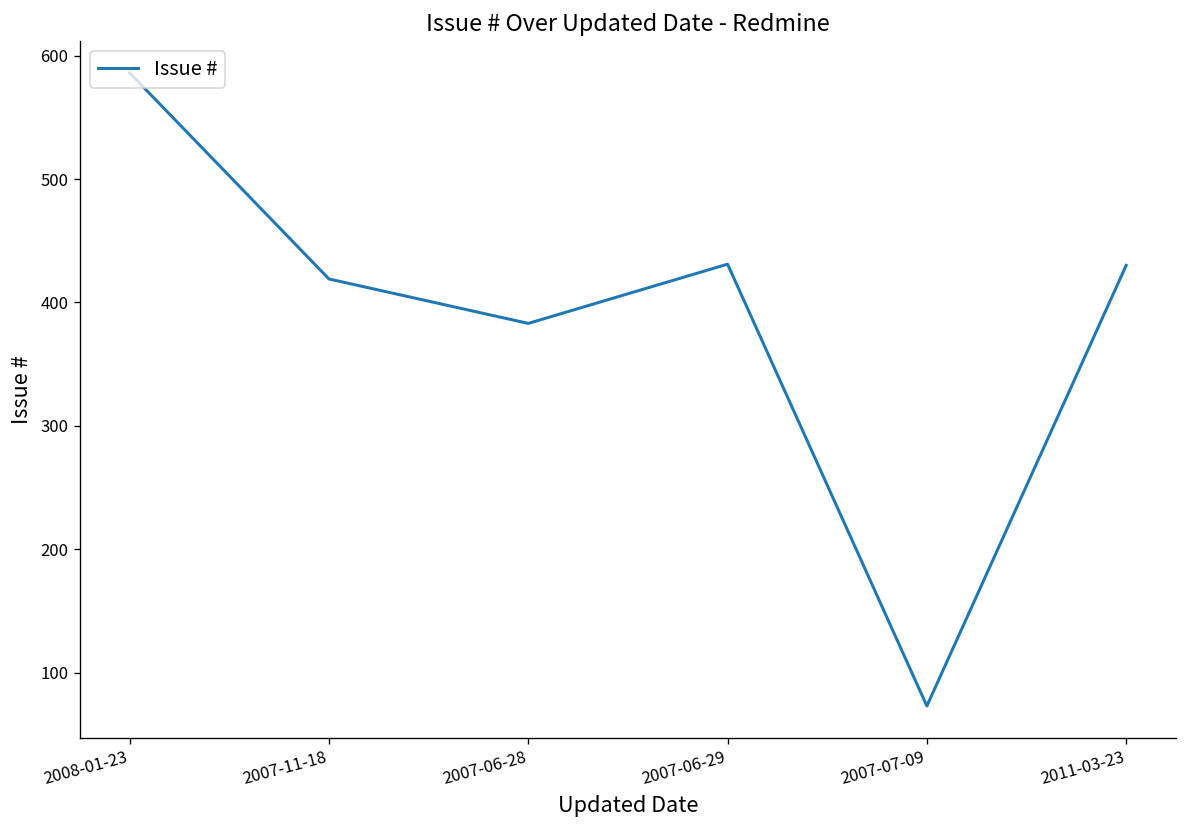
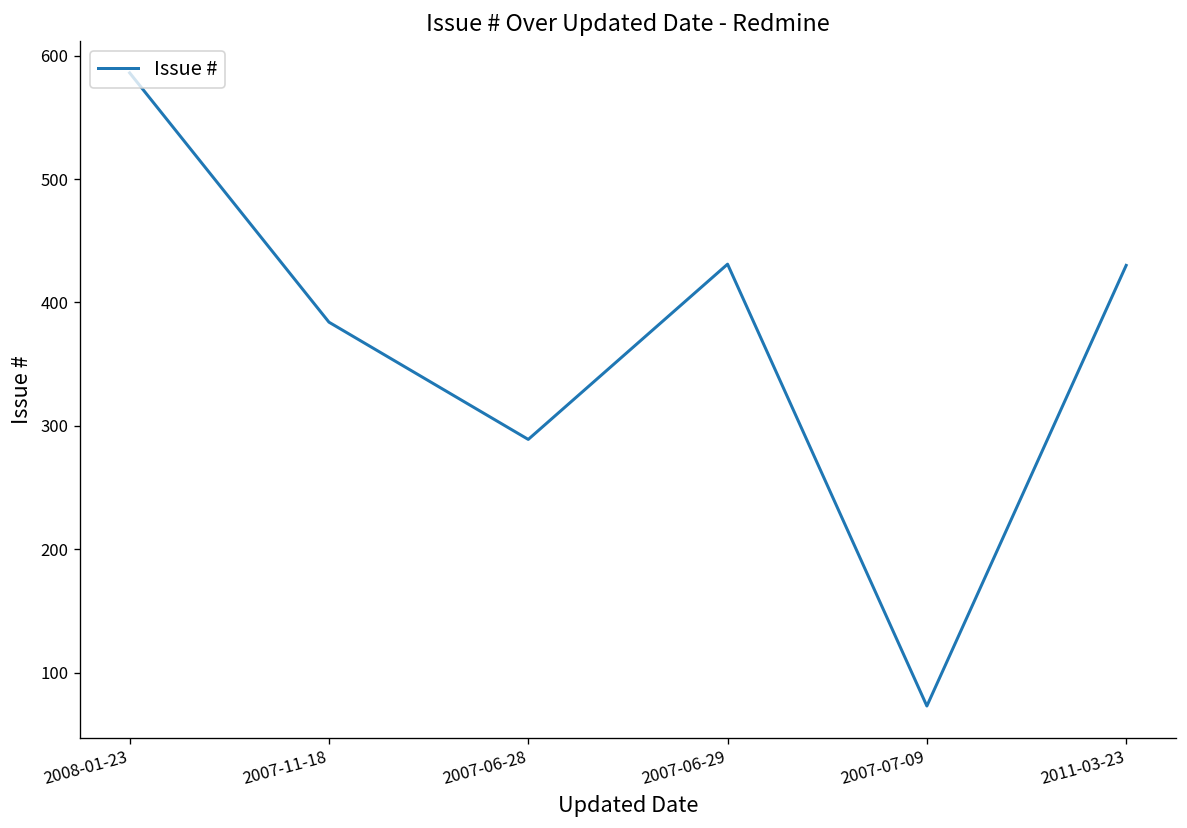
  {
-   "2007-11-18": 419,
-   "2007-06-28": 383,
+   "2007-11-18": 384,
+   "2007-06-28": 289,
    "2007-06-29": 431,
    "2007-07-09": 73,
    "2011-03-23": 430
  }
